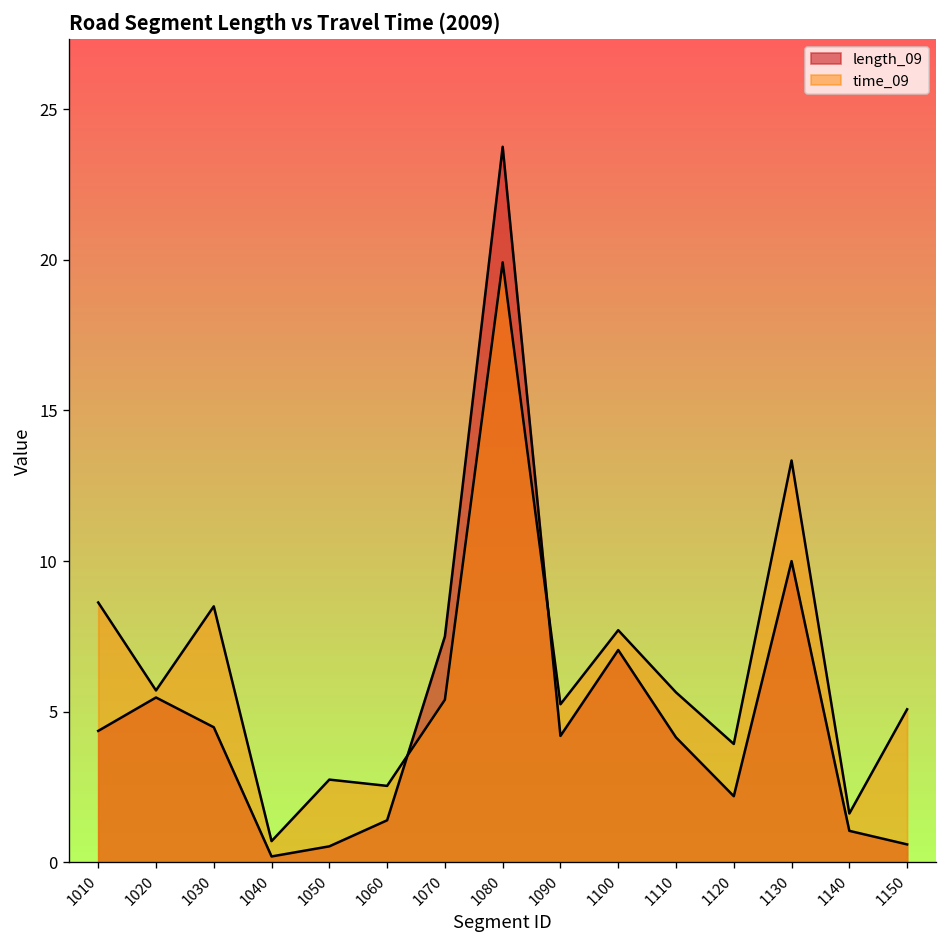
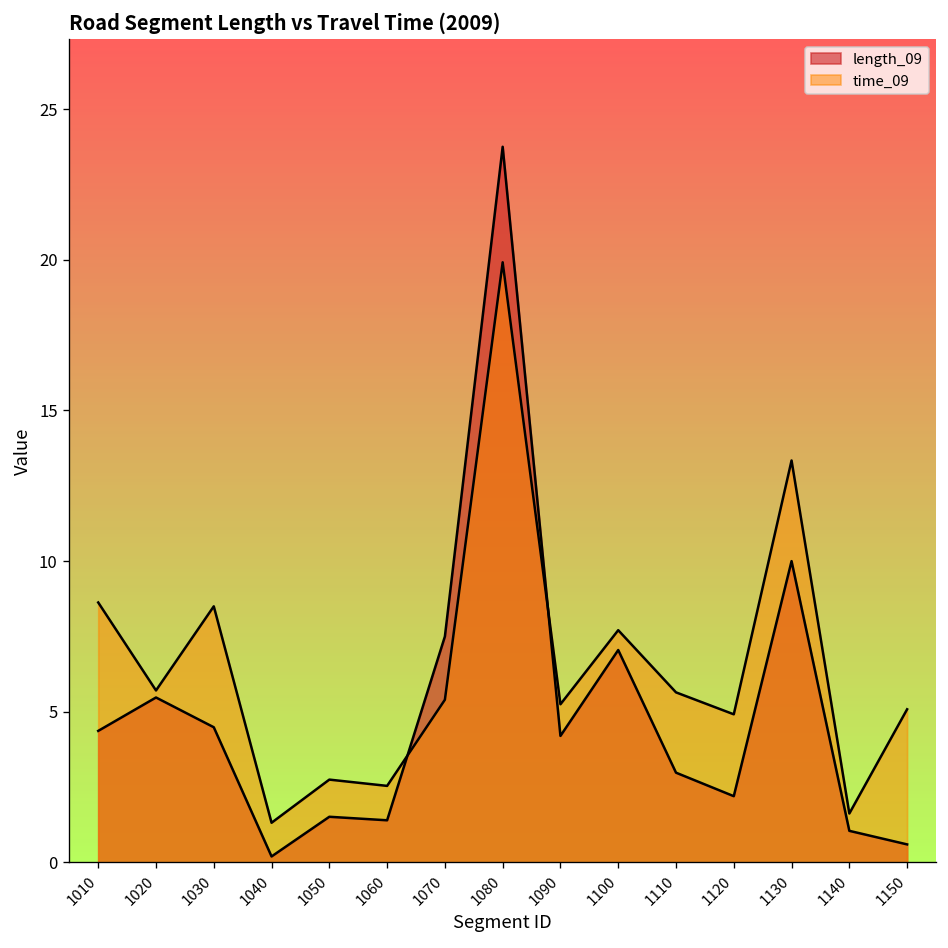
  {
    "length_09": {
      "1010": 4.4,
      "1020": 5.5,
      "1030": 4.5,
      "1040": 0.2,
-     "1050": 0.5,
+     "1050": 1.5,
      "1060": 1.4,
      "1070": 7.5,
      "1080": 23.8,
      "1090": 4.2,
      "1100": 7.1,
-     "1110": 4.2,
+     "1110": 3.0,
      "1120": 2.2,
      "1130": 10.0,
      "1140": 1.1,
      "1150": 0.6
    },
    "time_09": {
      "1010": 8.6,
      "1020": 5.7,
      "1030": 8.5,
-     "1040": 0.7,
+     "1040": 1.3,
      "1050": 2.8,
      "1060": 2.5,
      "1070": 5.4,
      "1080": 19.9,
      "1090": 5.3,
      "1100": 7.7,
      "1110": 5.6,
-     "1120": 3.9,
+     "1120": 4.9,
      "1130": 13.3,
      "1140": 1.6,
      "1150": 5.1
    }
  }
